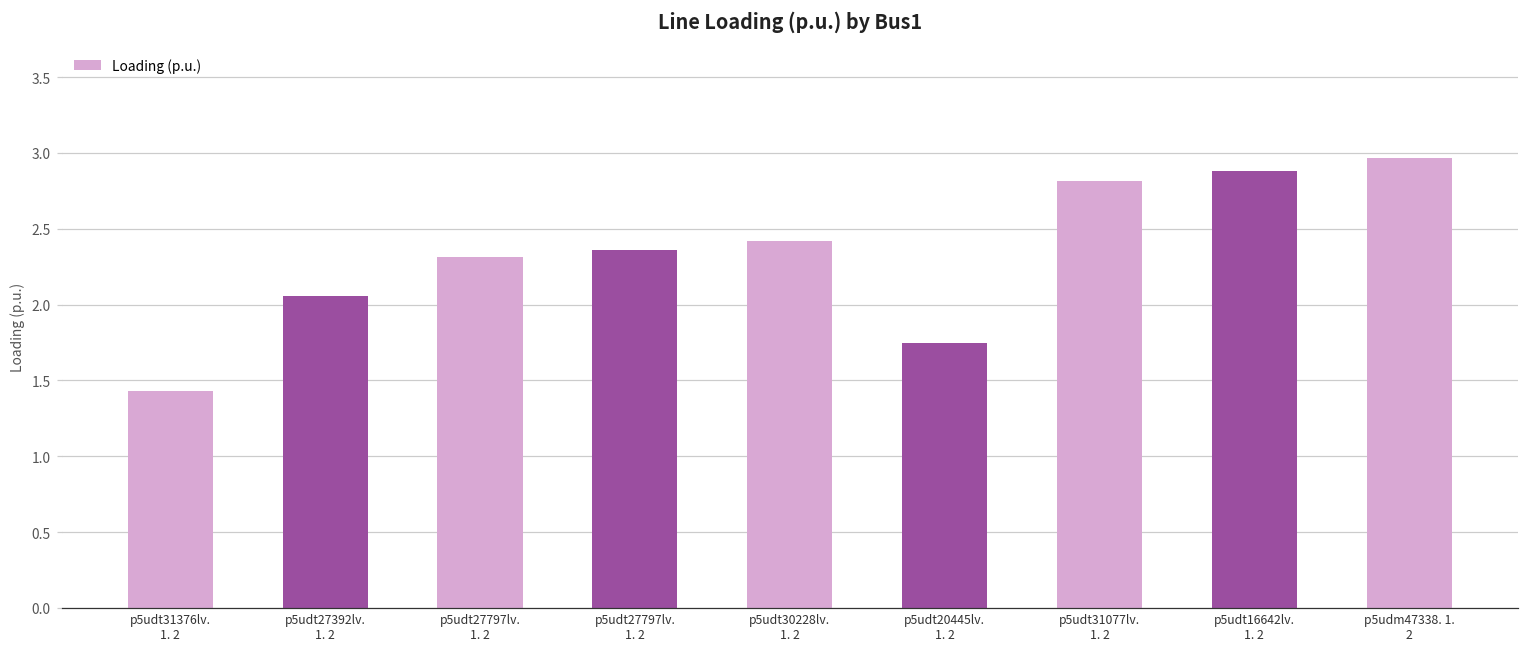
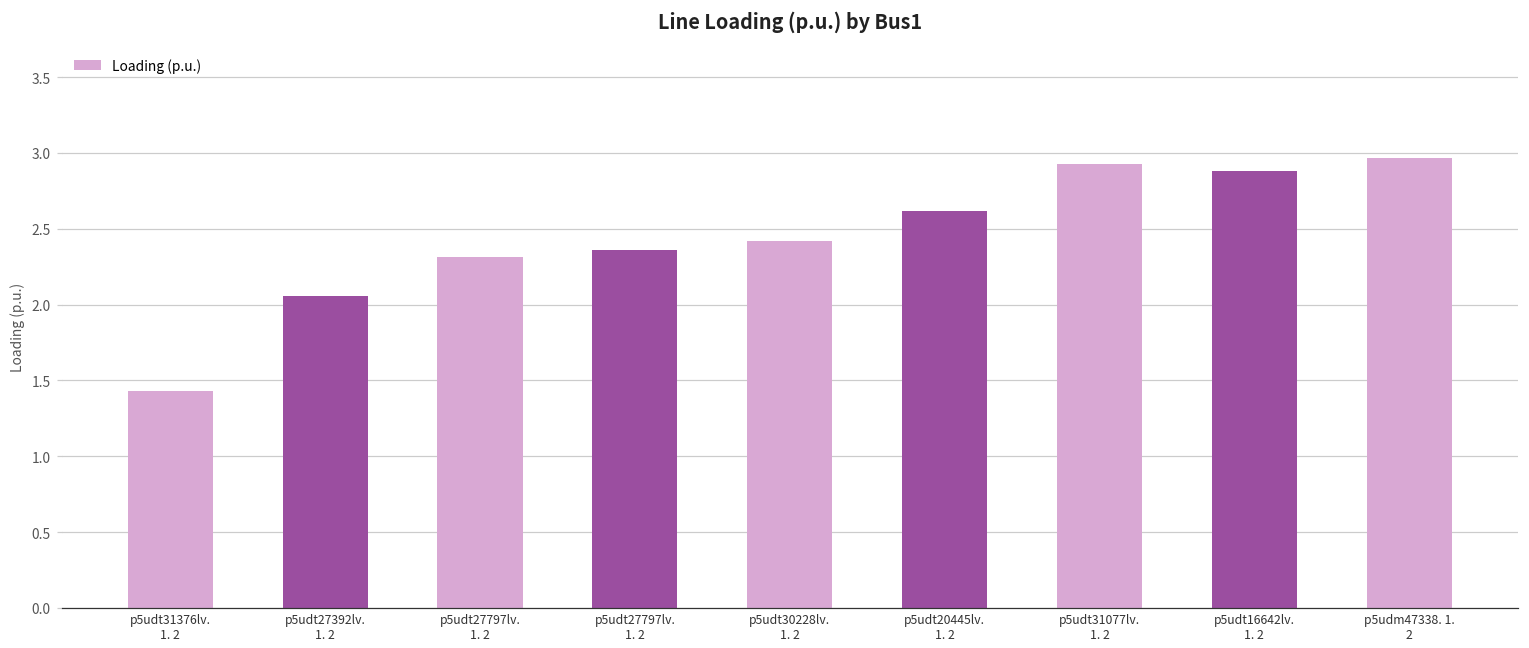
  {
    "p5udt31376lv. 1. 2": 1.43,
    "p5udt27392lv. 1. 2": 2.06,
    "p5udt30228lv. 1. 2": 2.42,
-   "p5udt20445lv. 1. 2": 1.75,
-   "p5udt31077lv. 1. 2": 2.82,
+   "p5udt20445lv. 1. 2": 2.62,
+   "p5udt31077lv. 1. 2": 2.93,
    "p5udt16642lv. 1. 2": 2.88,
    "p5udm47338. 1. 2": 2.96
  }
